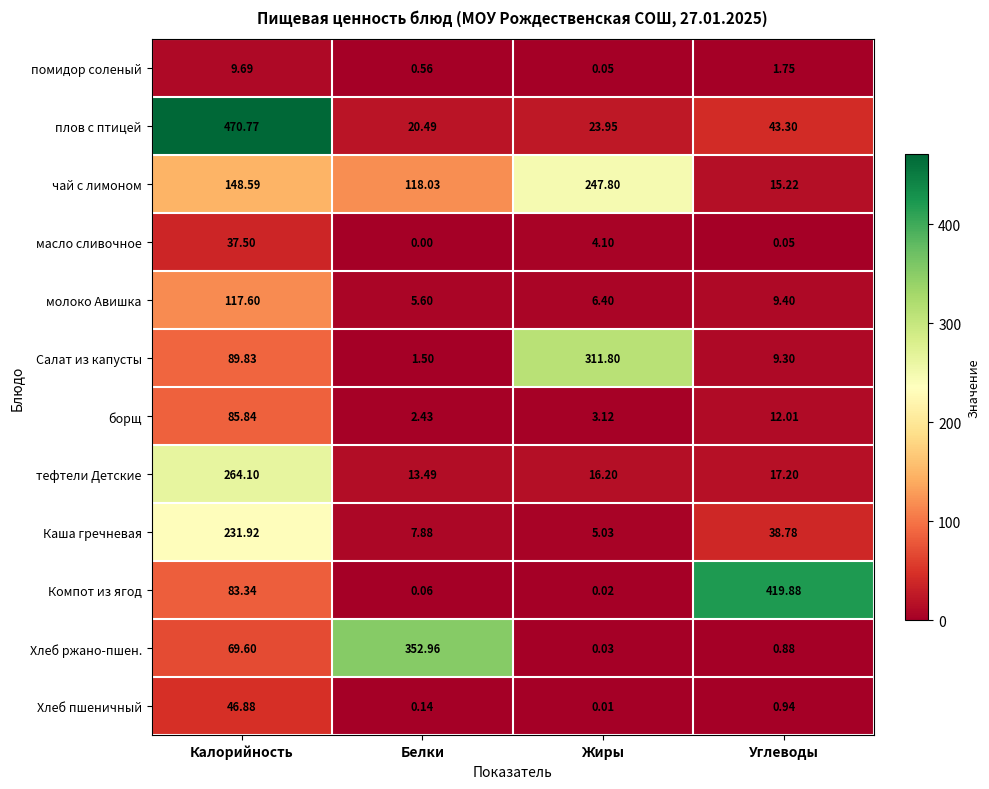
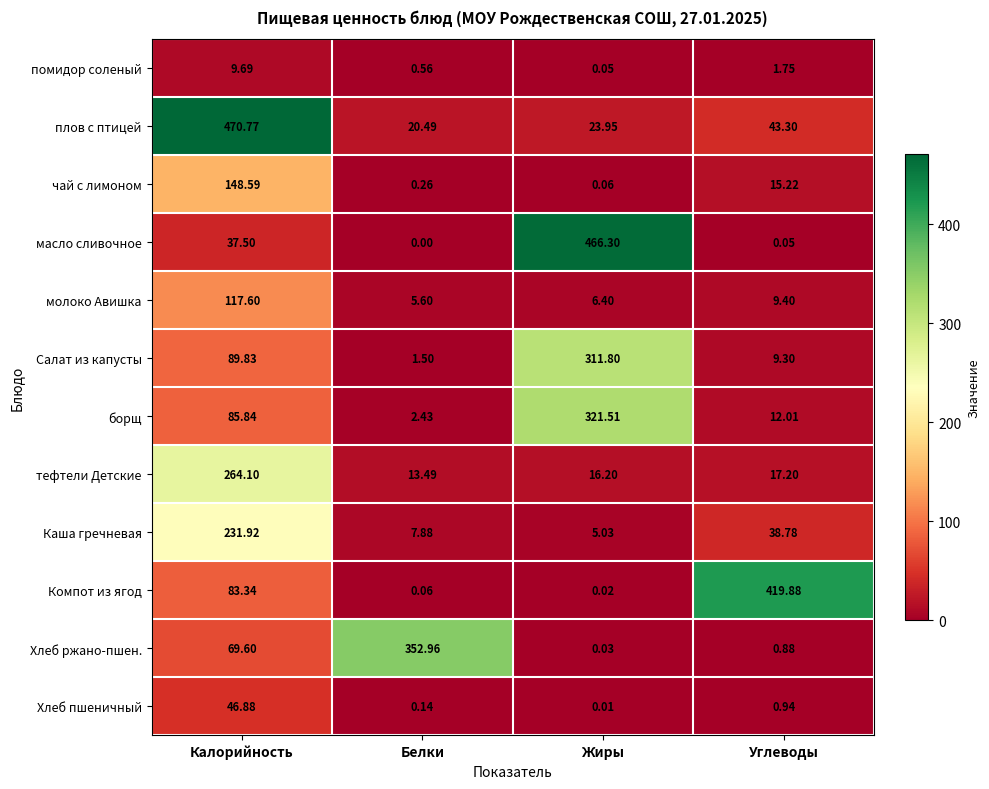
  {
    "помидор соленый": {
      "Калорийность": 9.69,
      "Белки": 0.56,
      "Жиры": 0.05,
      "Углеводы": 1.75
    },
    "плов с птицей": {
      "Калорийность": 470.77,
      "Белки": 20.49,
      "Жиры": 23.95,
      "Углеводы": 43.30
    },
    "чай с лимоном": {
      "Калорийность": 148.59,
-     "Белки": 118.03,
-     "Жиры": 247.80,
+     "Белки": 0.26,
+     "Жиры": 0.06,
      "Углеводы": 15.22
    },
    "масло сливочное": {
      "Калорийность": 37.50,
      "Белки": 0.00,
-     "Жиры": 4.10,
+     "Жиры": 466.30,
      "Углеводы": 0.05
    },
    "молоко Авишка": {
      "Калорийность": 117.60,
      "Белки": 5.60,
      "Жиры": 6.40,
      "Углеводы": 9.40
    },
    "Салат из капусты": {
      "Калорийность": 89.83,
      "Белки": 1.50,
      "Жиры": 311.80,
      "Углеводы": 9.30
    },
    "борщ": {
      "Калорийность": 85.84,
      "Белки": 2.43,
-     "Жиры": 3.12,
+     "Жиры": 321.51,
      "Углеводы": 12.01
    },
    "тефтели Детские": {
      "Калорийность": 264.10,
      "Белки": 13.49,
      "Жиры": 16.20,
      "Углеводы": 17.20
    },
    "Каша гречневая": {
      "Калорийность": 231.92,
      "Белки": 7.88,
      "Жиры": 5.03,
      "Углеводы": 38.78
    },
    "Компот из ягод": {
      "Калорийность": 83.34,
      "Белки": 0.06,
      "Жиры": 0.02,
      "Углеводы": 419.88
    },
    "Хлеб ржано-пшен.": {
      "Калорийность": 69.60,
      "Белки": 352.96,
      "Жиры": 0.03,
      "Углеводы": 0.88
    },
    "Хлеб пшеничный": {
      "Калорийность": 46.88,
      "Белки": 0.14,
      "Жиры": 0.01,
      "Углеводы": 0.94
    }
  }
